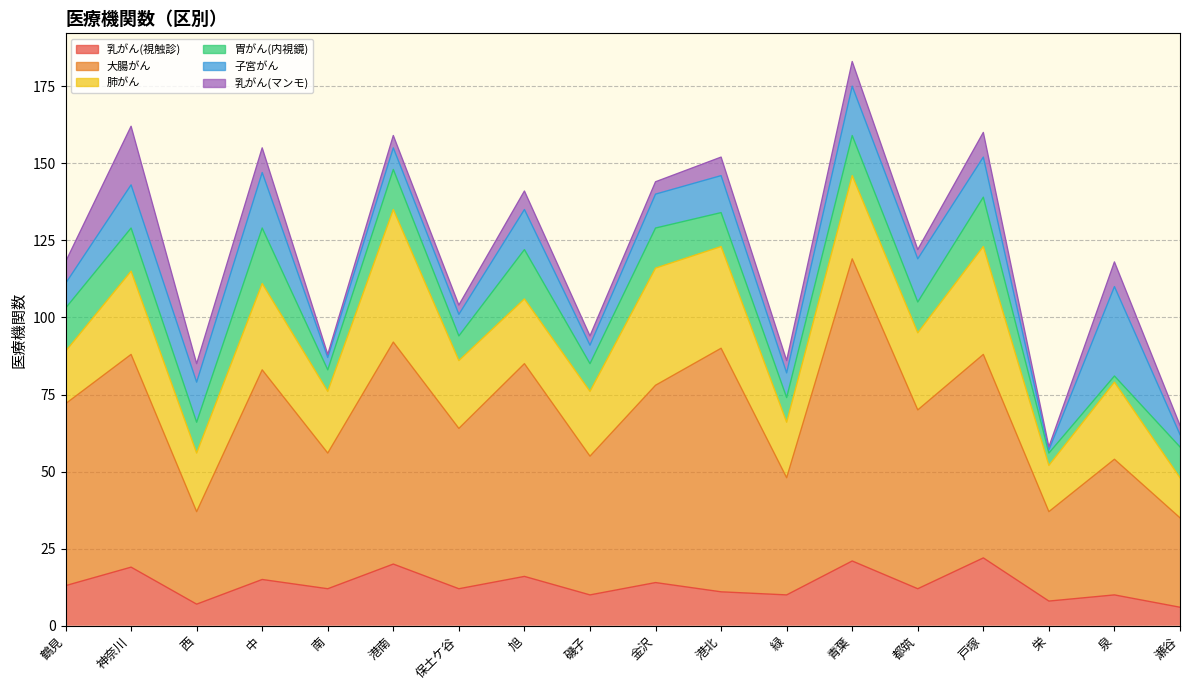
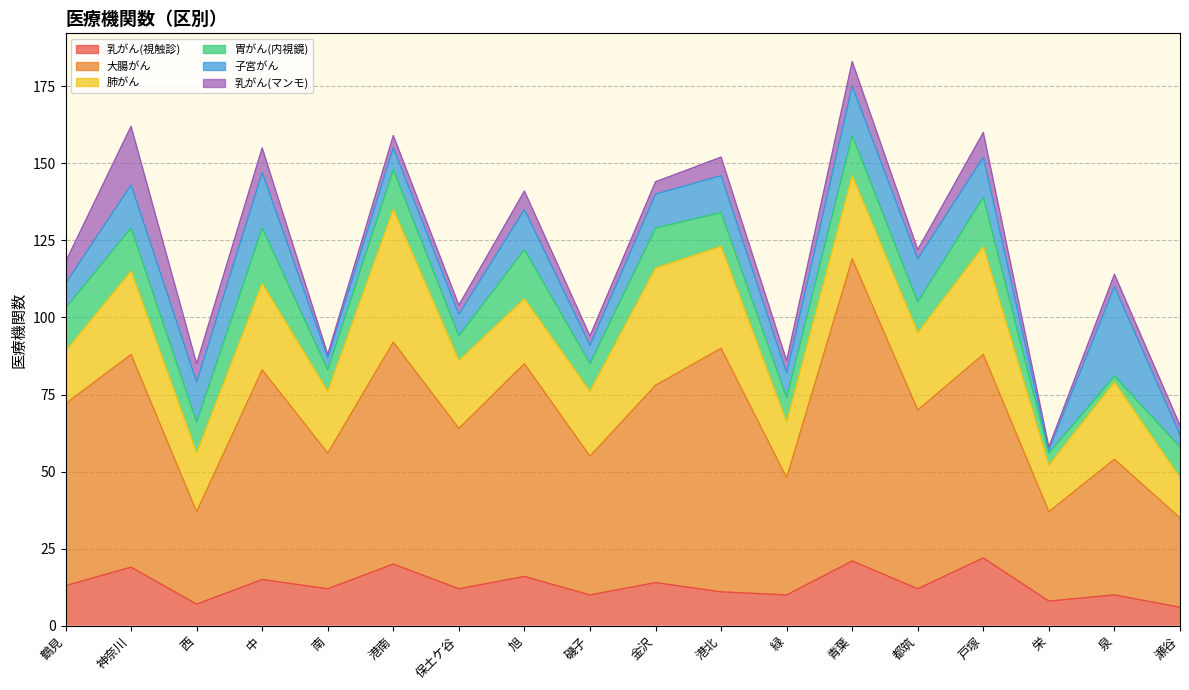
  {
    "肺がん": {
      "鶴見": 17,
      "神奈川": 27,
      "西": 19,
      "中": 28,
      "南": 20,
      "港南": 43,
      "保土ケ谷": 22,
      "旭": 21,
      "磯子": 21,
      "金沢": 38,
      "港北": 33,
      "緑": 18,
      "青葉": 27,
      "都筑": 25,
      "戸塚": 35,
      "栄": 15,
      "泉": 25,
      "瀬谷": 13
    },
    "胃がん(内視鏡)": {
      "鶴見": 14,
      "神奈川": 14,
      "西": 10,
      "中": 18,
      "南": 7,
      "港南": 13,
      "保土ケ谷": 8,
      "旭": 16,
      "磯子": 9,
      "金沢": 13,
      "港北": 11,
      "緑": 8,
      "青葉": 13,
      "都筑": 10,
      "戸塚": 16,
      "栄": 4,
      "泉": 2,
      "瀬谷": 10
    },
    "子宮がん": {
      "鶴見": 8,
      "神奈川": 14,
      "西": 13,
      "中": 18,
      "南": 4,
      "港南": 7,
      "保土ケ谷": 7,
      "旭": 13,
      "磯子": 6,
      "金沢": 11,
      "港北": 12,
      "緑": 8,
      "青葉": 16,
      "都筑": 14,
      "戸塚": 13,
      "栄": 1,
      "泉": 29,
      "瀬谷": 4
    },
    "乳がん(マンモ)": {
      "鶴見": 7,
      "神奈川": 19,
      "西": 6,
      "中": 8,
      "南": 1,
      "港南": 4,
      "保土ケ谷": 3,
      "旭": 6,
      "磯子": 3,
      "金沢": 4,
      "港北": 6,
      "緑": 4,
      "青葉": 8,
      "都筑": 3,
      "戸塚": 8,
      "栄": 1,
-     "泉": 8,
+     "泉": 4,
      "瀬谷": 3
    }
  }
